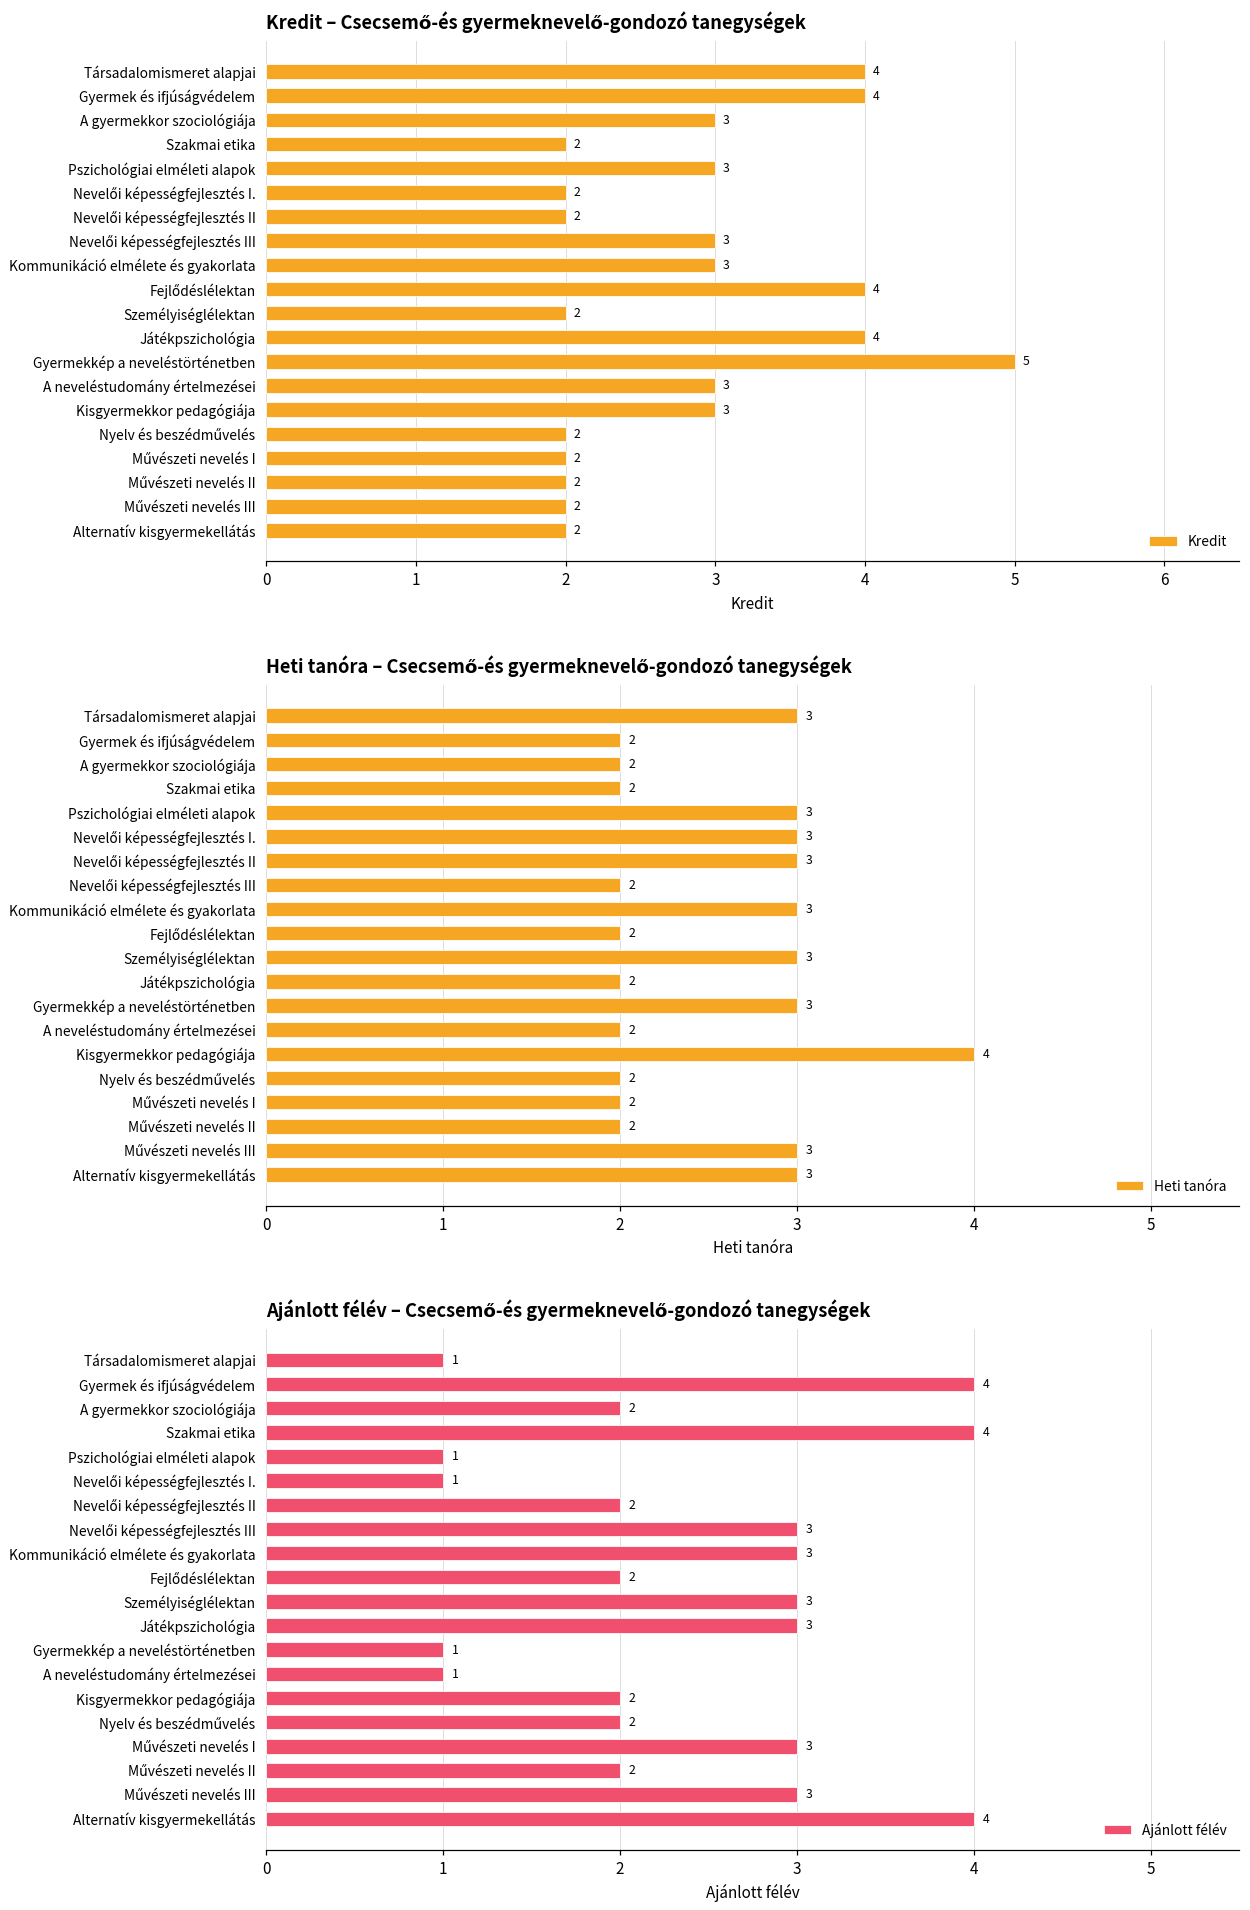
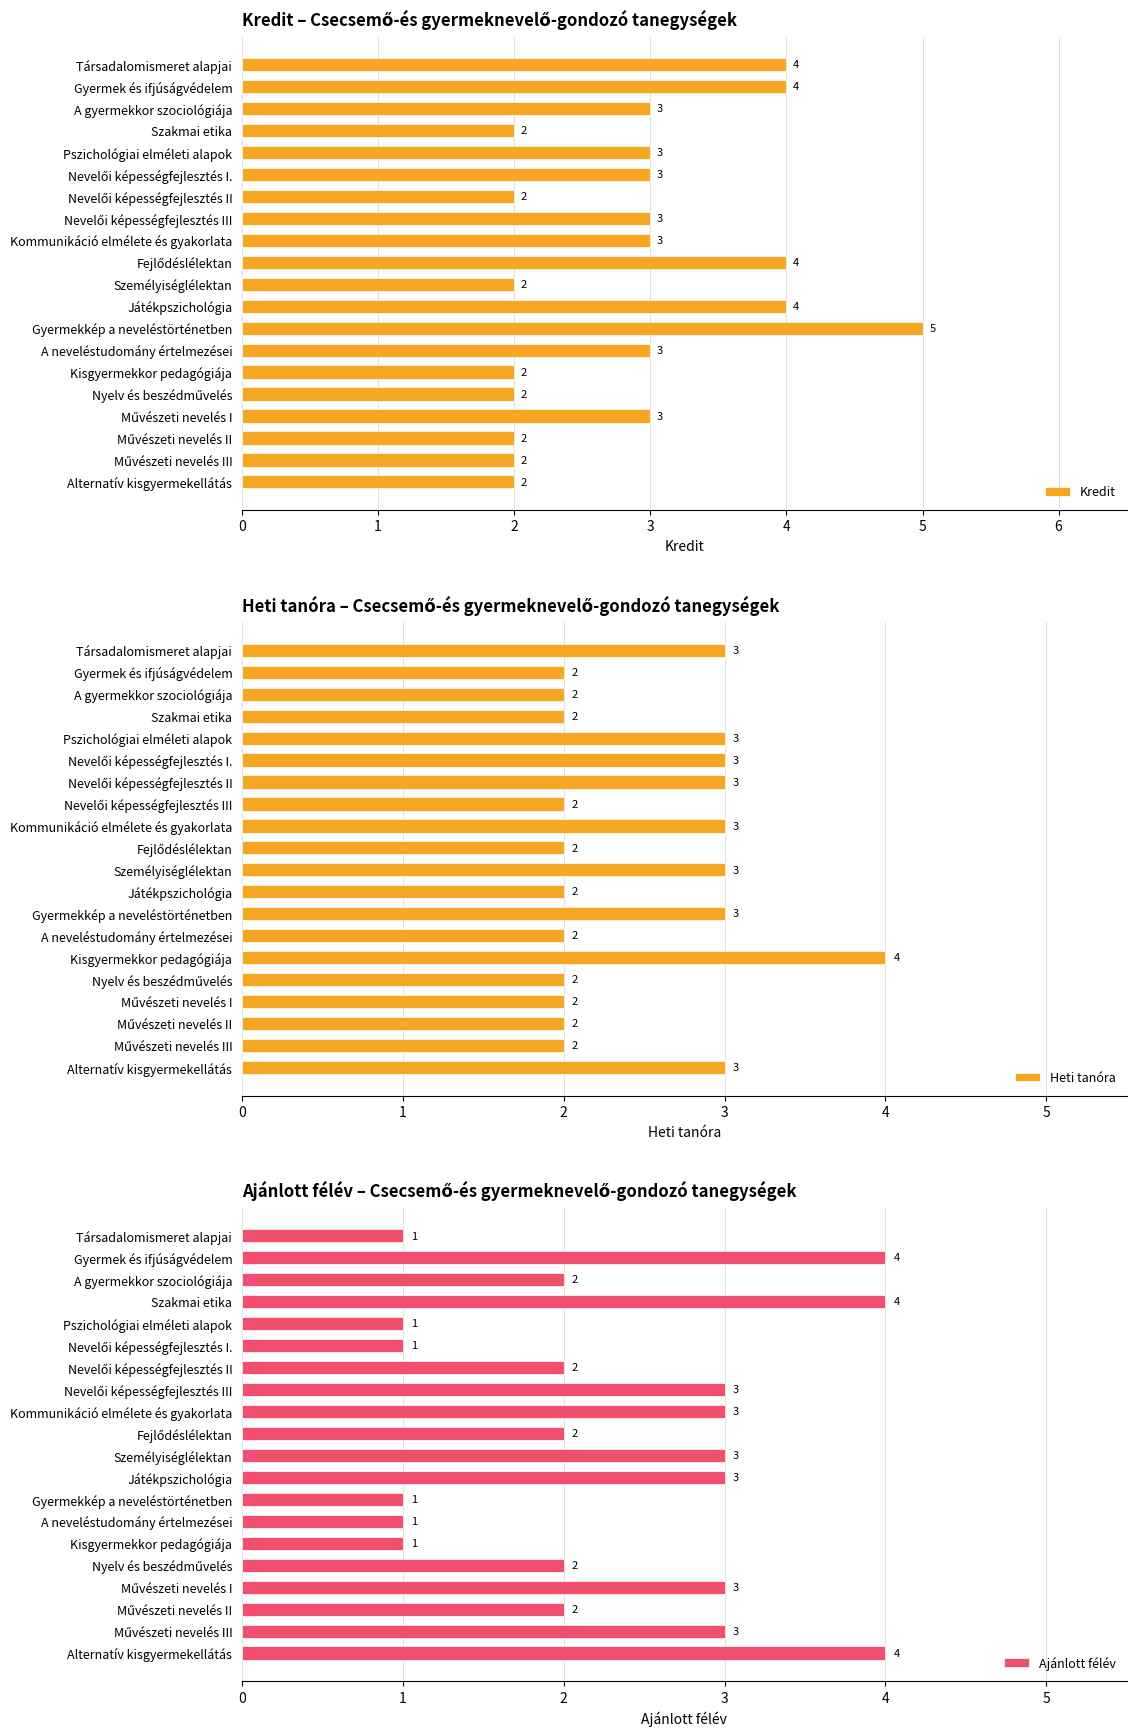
  {
    "Kredit – Csecsemő-és gyermeknevelő-gondozó tanegységek": {
      "Társadalomismeret alapjai": 4,
      "Gyermek és ifjúságvédelem": 4,
      "A gyermekkor szociológiája": 3,
      "Szakmai etika": 2,
      "Pszichológiai elméleti alapok": 3,
-     "Nevelői képességfejlesztés I.": 2,
+     "Nevelői képességfejlesztés I.": 3,
      "Nevelői képességfejlesztés II": 2,
      "Nevelői képességfejlesztés III": 3,
      "Kommunikáció elmélete és gyakorlata": 3,
      "Fejlődéslélektan": 4,
      "Személyiséglélektan": 2,
      "Játékpszichológia": 4,
      "Gyermekkép a neveléstörténetben": 5,
      "A neveléstudomány értelmezései": 3,
-     "Kisgyermekkor pedagógiája": 3,
+     "Kisgyermekkor pedagógiája": 2,
      "Nyelv és beszédművelés": 2,
-     "Művészeti nevelés I": 2,
+     "Művészeti nevelés I": 3,
      "Művészeti nevelés II": 2,
      "Művészeti nevelés III": 2,
      "Alternatív kisgyermekellátás": 2
    },
    "Heti tanóra – Csecsemő-és gyermeknevelő-gondozó tanegységek": {
      "Társadalomismeret alapjai": 3,
      "Gyermek és ifjúságvédelem": 2,
      "A gyermekkor szociológiája": 2,
      "Szakmai etika": 2,
      "Pszichológiai elméleti alapok": 3,
      "Nevelői képességfejlesztés I.": 3,
      "Nevelői képességfejlesztés II": 3,
      "Nevelői képességfejlesztés III": 2,
      "Kommunikáció elmélete és gyakorlata": 3,
      "Fejlődéslélektan": 2,
      "Személyiséglélektan": 3,
      "Játékpszichológia": 2,
      "Gyermekkép a neveléstörténetben": 3,
      "A neveléstudomány értelmezései": 2,
      "Kisgyermekkor pedagógiája": 4,
      "Nyelv és beszédművelés": 2,
      "Művészeti nevelés I": 2,
      "Művészeti nevelés II": 2,
-     "Művészeti nevelés III": 3,
+     "Művészeti nevelés III": 2,
      "Alternatív kisgyermekellátás": 3
    },
    "Ajánlott félév – Csecsemő-és gyermeknevelő-gondozó tanegységek": {
      "Társadalomismeret alapjai": 1,
      "Gyermek és ifjúságvédelem": 4,
      "A gyermekkor szociológiája": 2,
      "Szakmai etika": 4,
      "Pszichológiai elméleti alapok": 1,
      "Nevelői képességfejlesztés I.": 1,
      "Nevelői képességfejlesztés II": 2,
      "Nevelői képességfejlesztés III": 3,
      "Kommunikáció elmélete és gyakorlata": 3,
      "Fejlődéslélektan": 2,
      "Személyiséglélektan": 3,
      "Játékpszichológia": 3,
      "Gyermekkép a neveléstörténetben": 1,
      "A neveléstudomány értelmezései": 1,
-     "Kisgyermekkor pedagógiája": 2,
+     "Kisgyermekkor pedagógiája": 1,
      "Nyelv és beszédművelés": 2,
      "Művészeti nevelés I": 3,
      "Művészeti nevelés II": 2,
      "Művészeti nevelés III": 3,
      "Alternatív kisgyermekellátás": 4
    }
  }
